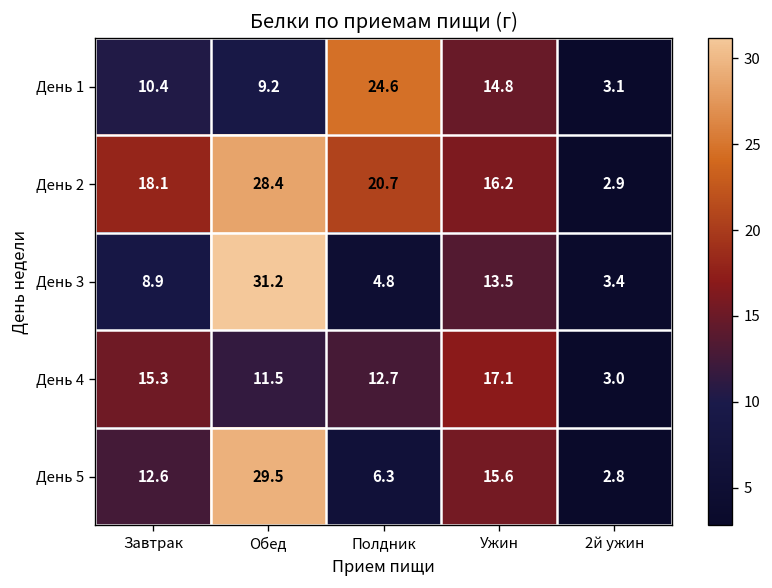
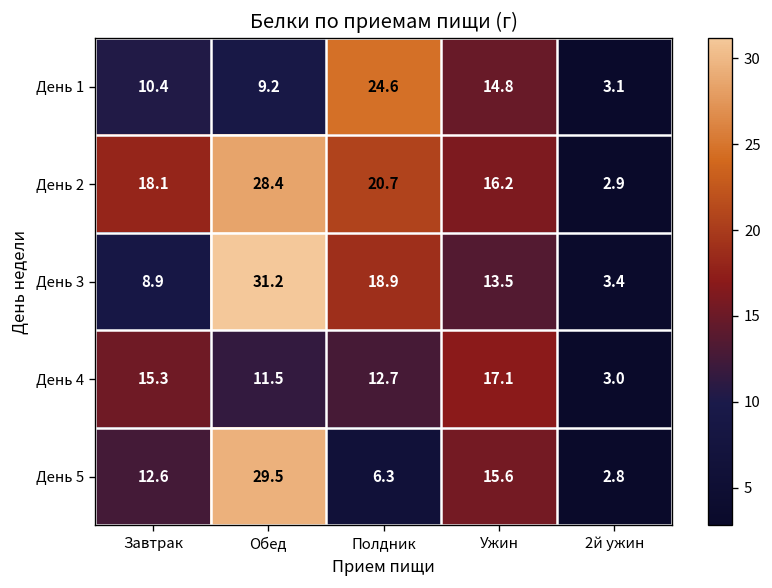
  {
    "День 1": {
      "Завтрак": 10.4,
      "Обед": 9.2,
      "Полдник": 24.6,
      "Ужин": 14.8,
      "2й ужин": 3.1
    },
    "День 2": {
      "Завтрак": 18.1,
      "Обед": 28.4,
      "Полдник": 20.7,
      "Ужин": 16.2,
      "2й ужин": 2.9
    },
    "День 3": {
      "Завтрак": 8.9,
      "Обед": 31.2,
-     "Полдник": 4.8,
+     "Полдник": 18.9,
      "Ужин": 13.5,
      "2й ужин": 3.4
    },
    "День 4": {
      "Завтрак": 15.3,
      "Обед": 11.5,
      "Полдник": 12.7,
      "Ужин": 17.1,
      "2й ужин": 3.0
    },
    "День 5": {
      "Завтрак": 12.6,
      "Обед": 29.5,
      "Полдник": 6.3,
      "Ужин": 15.6,
      "2й ужин": 2.8
    }
  }
